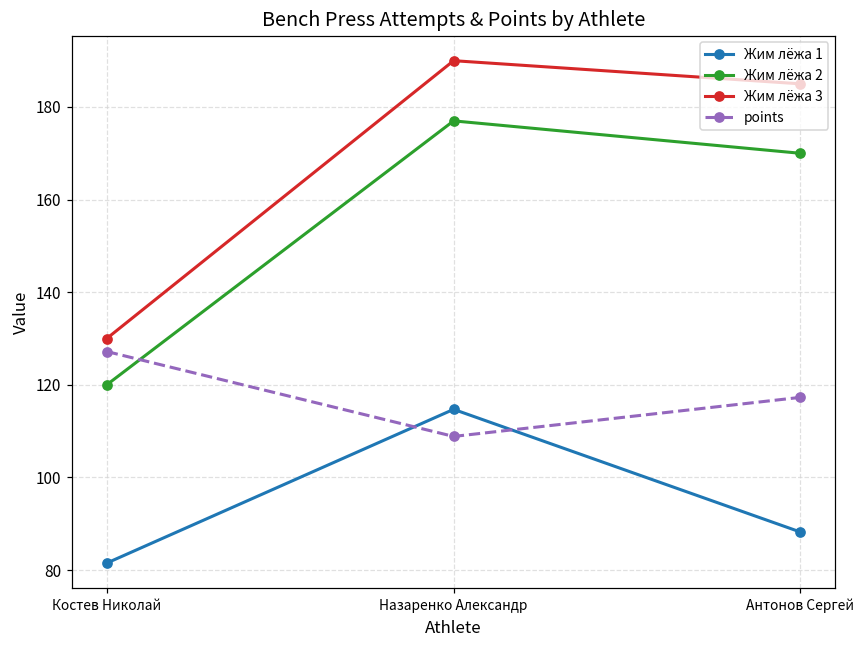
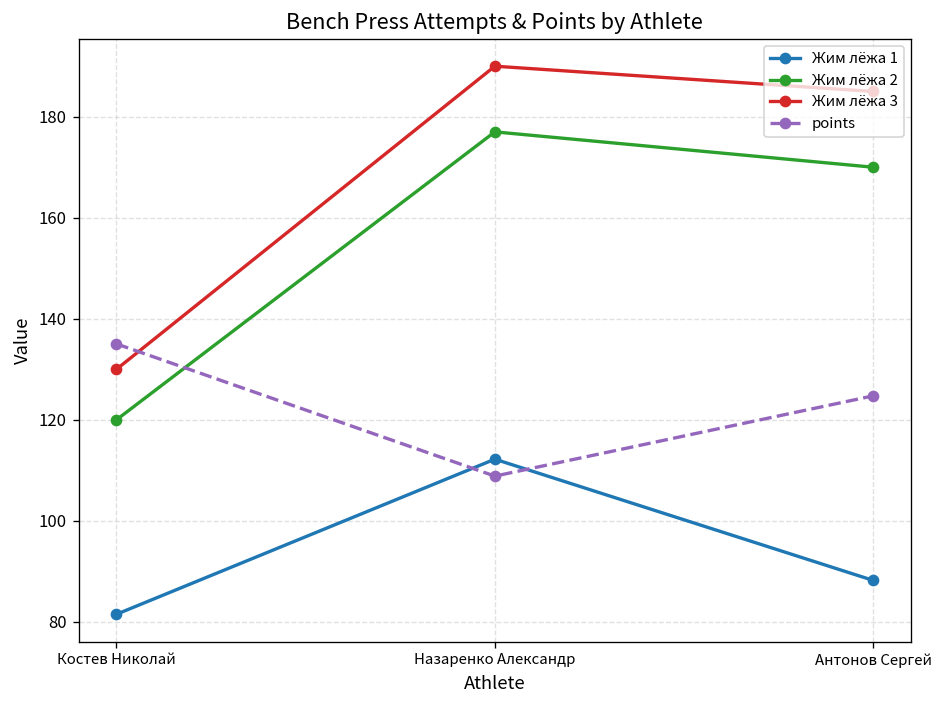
  {
    "Жим лёжа 1": {
      "Костев Николай": 82,
-     "Назаренко Александр": 115,
+     "Назаренко Александр": 112,
      "Антонов Сергей": 88
    },
    "Жим лёжа 2": {
      "Костев Николай": 120,
      "Назаренко Александр": 177,
      "Антонов Сергей": 170
    },
    "Жим лёжа 3": {
      "Костев Николай": 130,
      "Назаренко Александр": 190
    },
    "points": {
-     "Костев Николай": 127,
+     "Костев Николай": 135,
      "Назаренко Александр": 109,
-     "Антонов Сергей": 117
+     "Антонов Сергей": 125
    }
  }
